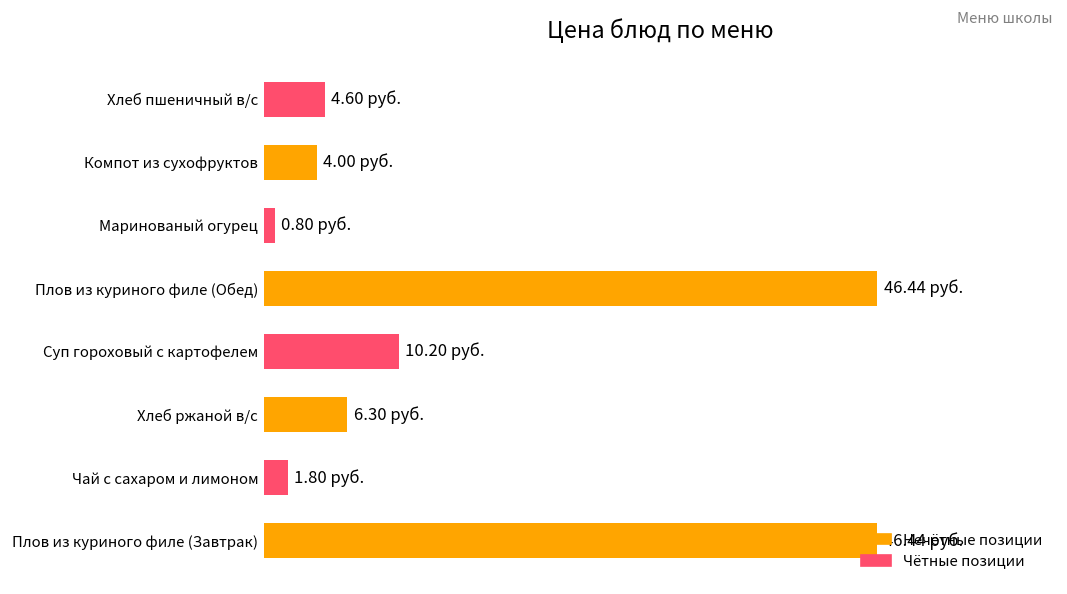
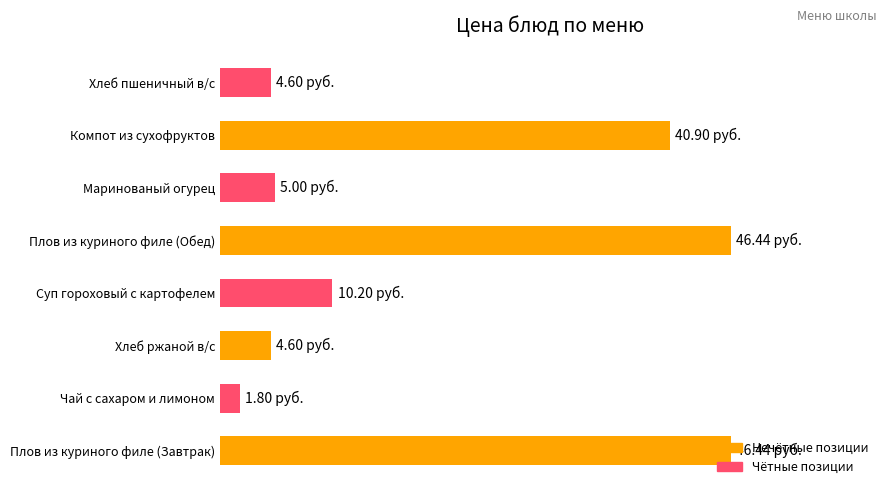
  {
    "Хлеб пшеничный в/с": 4.60,
-   "Компот из сухофруктов": 4.00,
-   "Маринованый огурец": 0.80,
+   "Компот из сухофруктов": 40.90,
+   "Маринованый огурец": 5.00,
    "Плов из куриного филе (Обед)": 46.44,
    "Суп гороховый с картофелем": 10.20,
-   "Хлеб ржаной в/c": 6.30,
+   "Хлеб ржаной в/c": 4.60,
    "Чай с сахаром и лимоном": 1.80,
    "Плов из куриного филе (Завтрак)": 46.44
  }
